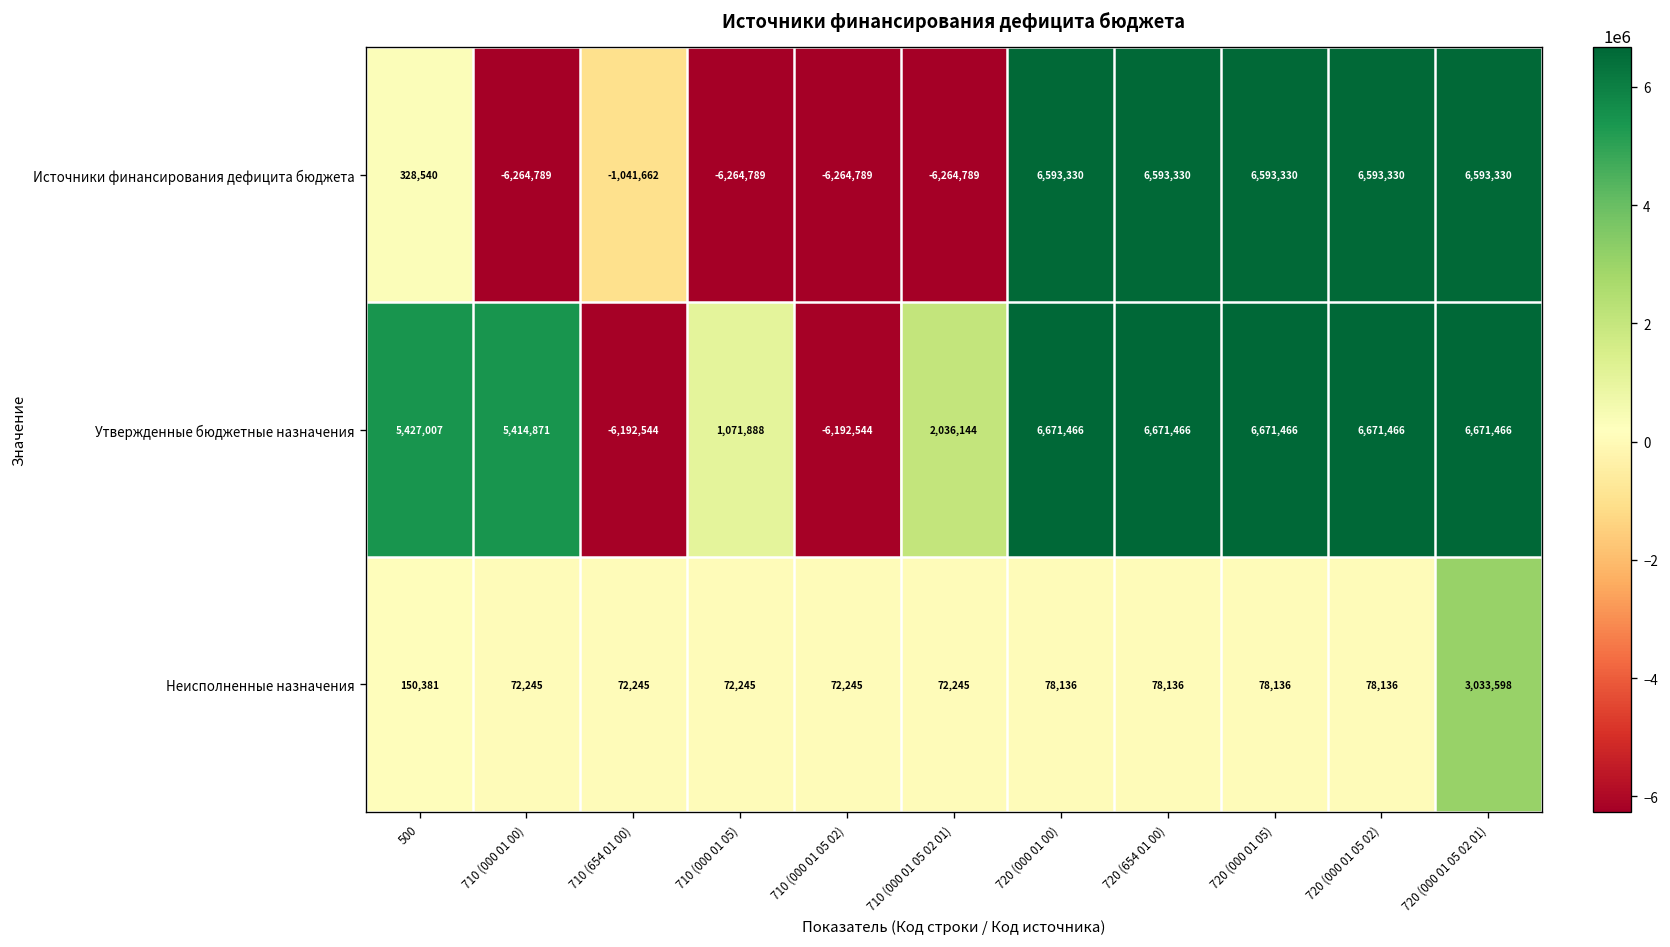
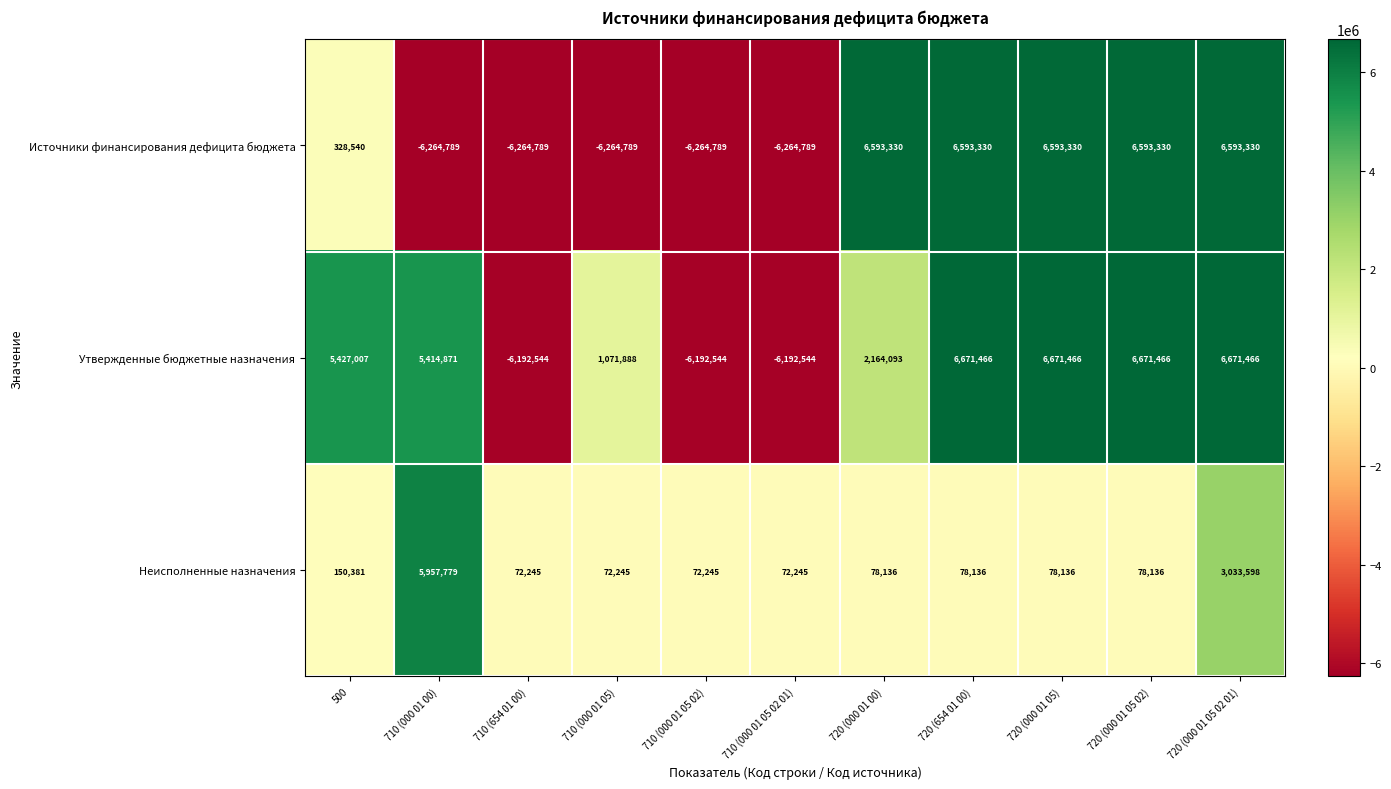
  {
    "Источники финансирования дефицита бюджета": {
      "500": "328,540",
      "710 (000 01 00)": "-6,264,789",
-     "710 (654 01 00)": "-1,041,662",
+     "710 (654 01 00)": "-6,264,789",
      "710 (000 01 05)": "-6,264,789",
      "710 (000 01 05 02)": "-6,264,789",
      "710 (000 01 05 02 01)": "-6,264,789",
      "720 (000 01 00)": "6,593,330",
      "720 (654 01 00)": "6,593,330",
      "720 (000 01 05)": "6,593,330",
      "720 (000 01 05 02)": "6,593,330",
      "720 (000 01 05 02 01)": "6,593,330"
    },
    "Утвержденные бюджетные назначения": {
      "500": "5,427,007",
      "710 (000 01 00)": "5,414,871",
      "710 (654 01 00)": "-6,192,544",
      "710 (000 01 05)": "1,071,888",
      "710 (000 01 05 02)": "-6,192,544",
-     "710 (000 01 05 02 01)": "2,036,144",
-     "720 (000 01 00)": "6,671,466",
+     "710 (000 01 05 02 01)": "-6,192,544",
+     "720 (000 01 00)": "2,164,093",
      "720 (654 01 00)": "6,671,466",
      "720 (000 01 05)": "6,671,466",
      "720 (000 01 05 02)": "6,671,466",
      "720 (000 01 05 02 01)": "6,671,466"
    },
    "Неисполненные назначения": {
      "500": "150,381",
-     "710 (000 01 00)": "72,245",
+     "710 (000 01 00)": "5,957,779",
      "710 (654 01 00)": "72,245",
      "710 (000 01 05)": "72,245",
      "710 (000 01 05 02)": "72,245",
      "710 (000 01 05 02 01)": "72,245",
      "720 (000 01 00)": "78,136",
      "720 (654 01 00)": "78,136",
      "720 (000 01 05)": "78,136",
      "720 (000 01 05 02)": "78,136",
      "720 (000 01 05 02 01)": "3,033,598"
    }
  }
